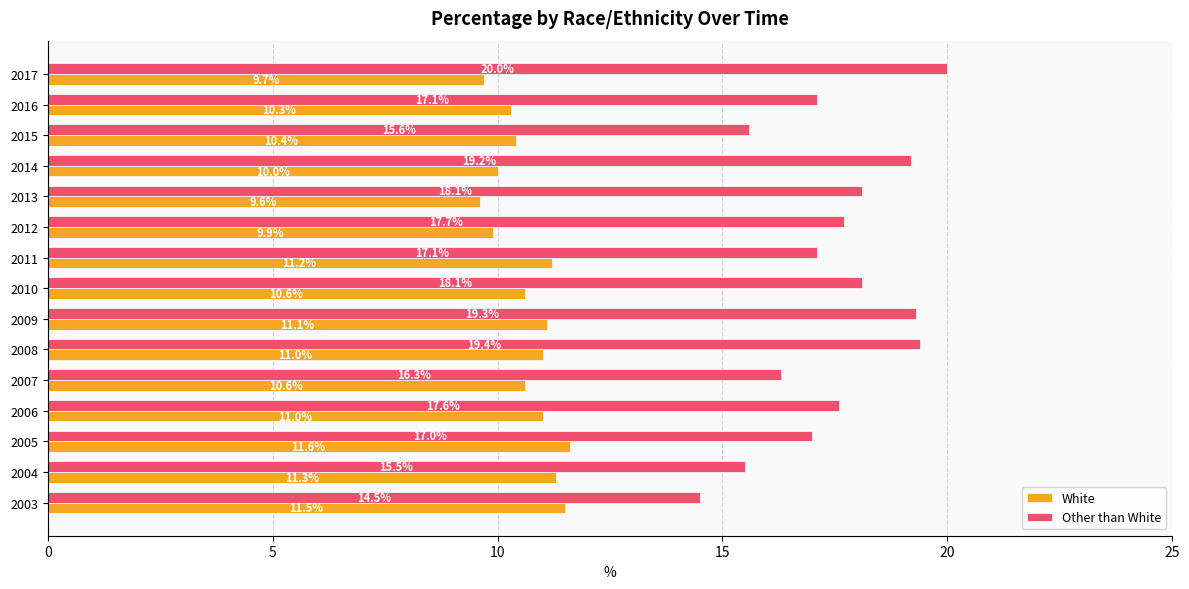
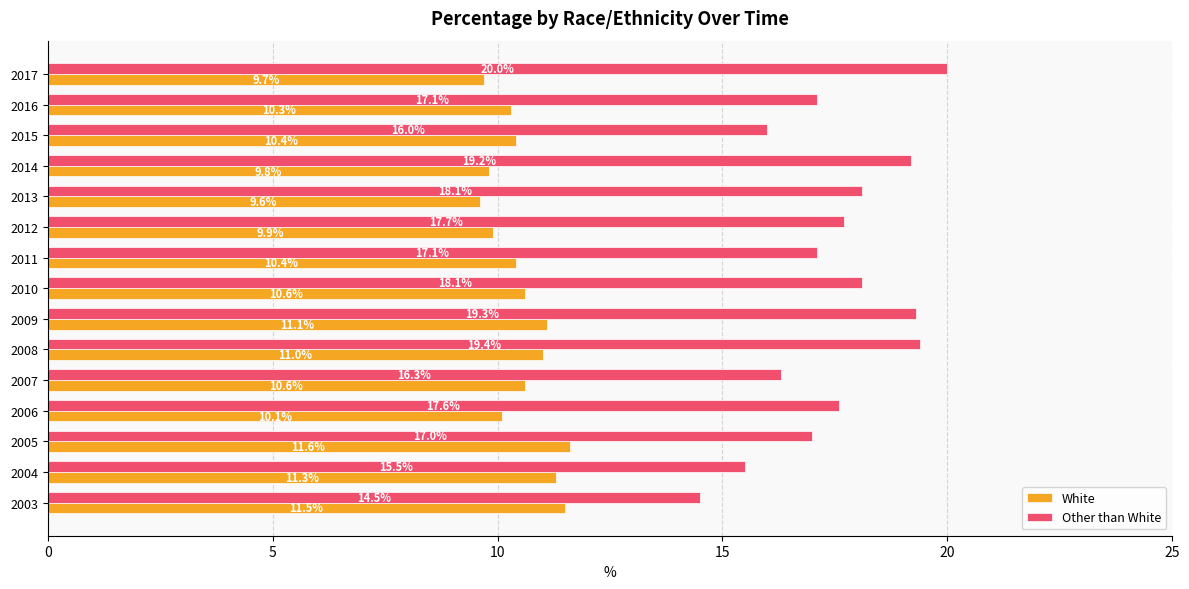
  {
    "White": {
      "2017": "9.7%",
      "2016": "10.3%",
      "2015": "10.4%",
-     "2014": "10.0%",
+     "2014": "9.8%",
      "2013": "9.6%",
      "2012": "9.9%",
-     "2011": "11.2%",
+     "2011": "10.4%",
      "2010": "10.6%",
      "2009": "11.1%",
      "2008": "11.0%",
      "2007": "10.6%",
-     "2006": "11.0%",
+     "2006": "10.1%",
      "2005": "11.6%",
      "2004": "11.3%",
      "2003": "11.5%"
    },
    "Other than White": {
      "2017": "20.0%",
      "2016": "17.1%",
-     "2015": "15.6%",
+     "2015": "16.0%",
      "2014": "19.2%",
      "2013": "18.1%",
      "2012": "17.7%",
      "2011": "17.1%",
      "2010": "18.1%",
      "2009": "19.3%",
      "2008": "19.4%",
      "2007": "16.3%",
      "2006": "17.6%",
      "2005": "17.0%",
      "2004": "15.5%",
      "2003": "14.5%"
    }
  }
